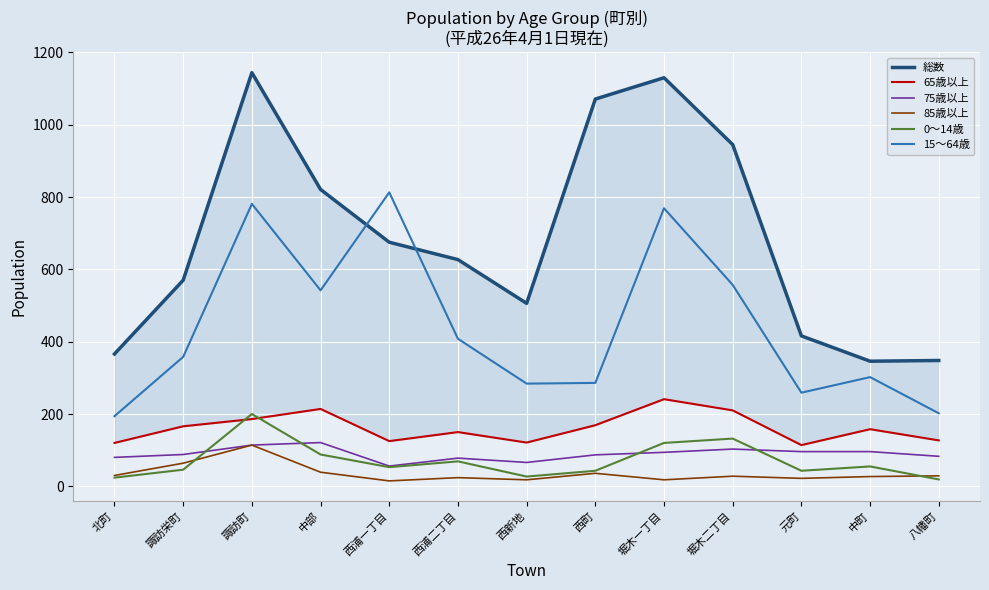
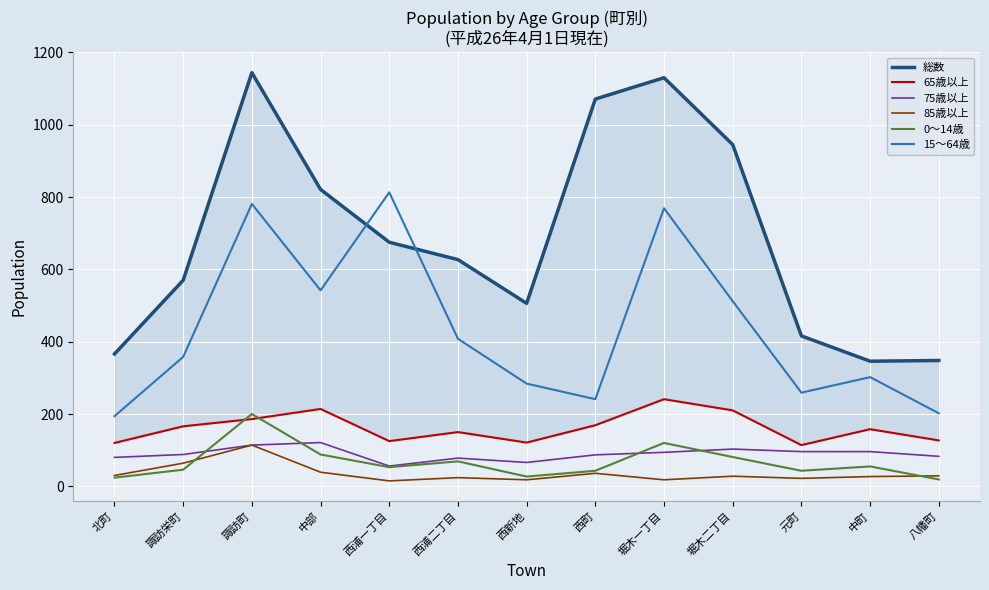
  {
    "総数": {
      "北町": 370,
      "諏訪栄町": 570,
      "諏訪町": 1140,
      "中部": 820,
      "西浦一丁目": 680,
      "西浦二丁目": 630,
      "西新地": 510,
      "西町": 1070,
      "堀木一丁目": 1130,
      "堀木二丁目": 950,
      "元町": 420,
      "中町": 350,
      "八幡町": 350
    },
    "65歳以上": {
      "北町": 120,
      "諏訪栄町": 170,
      "諏訪町": 190,
      "中部": 210,
      "西浦一丁目": 130,
      "西浦二丁目": 150,
      "西新地": 120,
      "西町": 170,
      "堀木一丁目": 240,
      "堀木二丁目": 210,
      "元町": 110,
      "中町": 160,
      "八幡町": 130
    },
    "75歳以上": {
      "北町": 80,
      "諏訪栄町": 90,
      "中部": 120,
      "西浦二丁目": 80,
      "西新地": 70,
      "西町": 90,
      "堀木一丁目": 90,
      "堀木二丁目": 100,
      "元町": 100,
      "中町": 100,
      "八幡町": 80
    },
    "85歳以上": {
      "諏訪栄町": 60,
      "中部": 40,
      "西浦一丁目": 20,
      "西浦二丁目": 20,
      "西新地": 20,
      "堀木一丁目": 20,
      "堀木二丁目": 30,
      "元町": 20,
      "中町": 30,
      "八幡町": 30
    },
    "0～14歳": {
      "諏訪栄町": 50,
      "諏訪町": 200,
      "中部": 90,
      "西浦二丁目": 70,
      "西新地": 30,
      "堀木一丁目": 120,
-     "堀木二丁目": 130,
+     "堀木二丁目": 80,
      "元町": 40,
      "中町": 60,
      "八幡町": 20
    },
    "15～64歳": {
      "北町": 190,
      "諏訪栄町": 360,
      "諏訪町": 780,
      "中部": 540,
      "西浦一丁目": 810,
      "西浦二丁目": 410,
      "西新地": 280,
-     "西町": 290,
+     "西町": 240,
      "堀木一丁目": 770,
-     "堀木二丁目": 560,
+     "堀木二丁目": 510,
      "元町": 260,
      "中町": 300,
      "八幡町": 200
    }
  }
